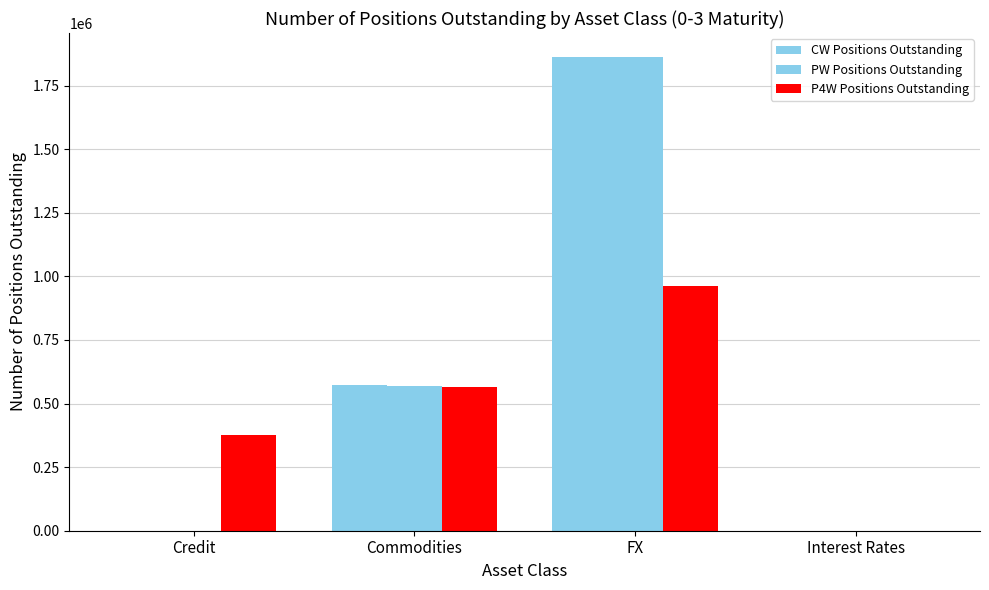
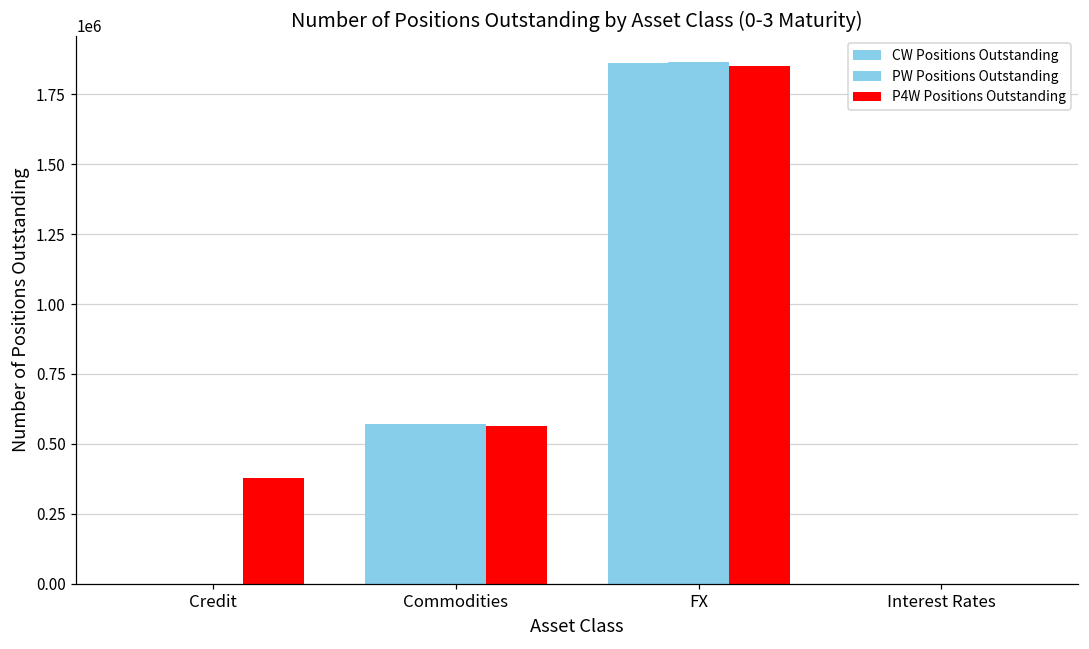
  {
    "P4W Positions Outstanding": {
      "Credit": 380000,
      "Commodities": 560000,
-     "FX": 960000
+     "FX": 1850000
    }
  }
